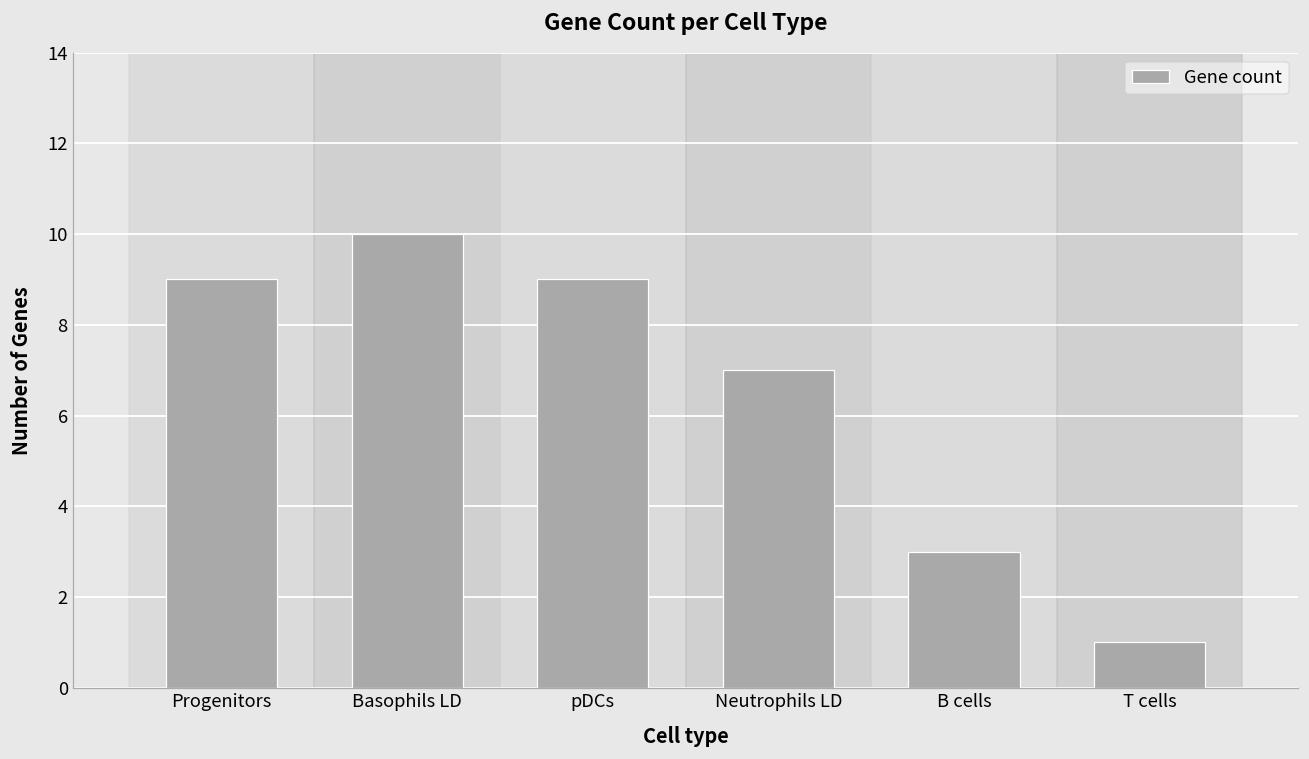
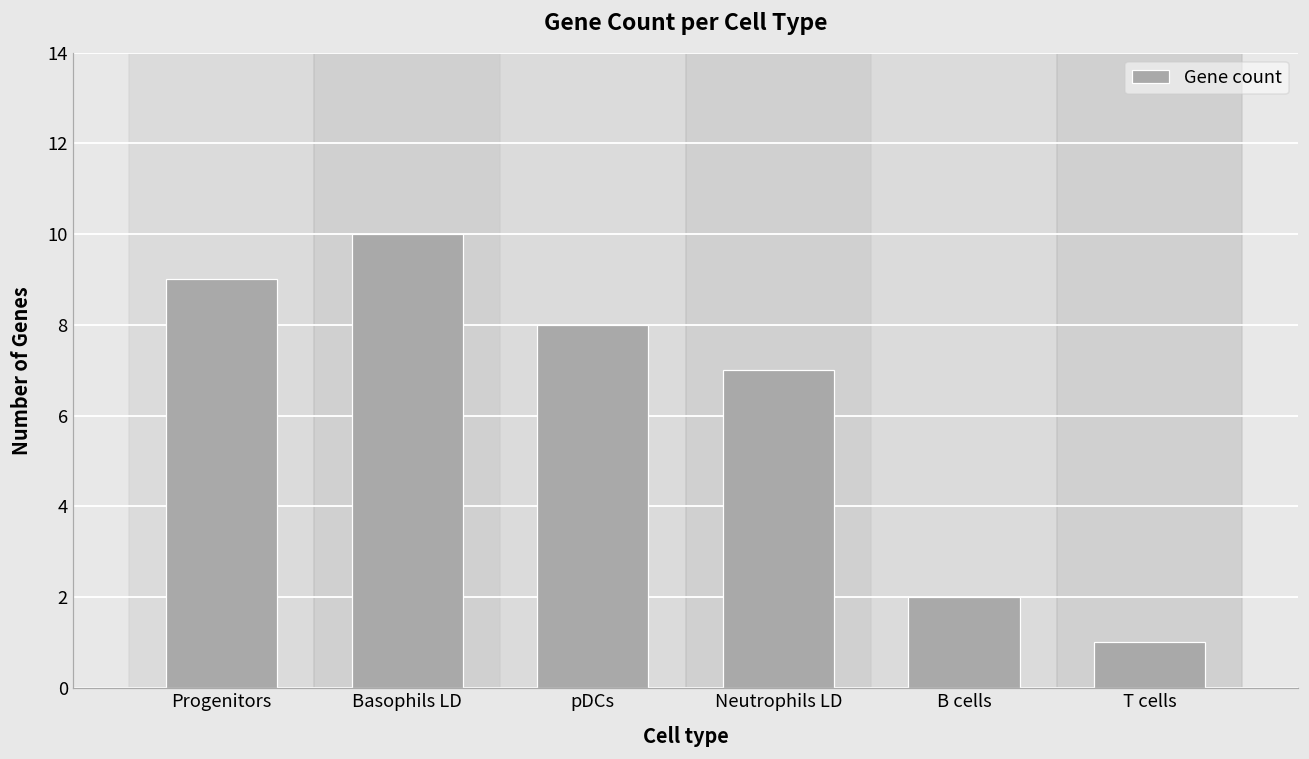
  {
    "Progenitors": 9,
    "Basophils LD": 10,
-   "pDCs": 9,
+   "pDCs": 8,
    "Neutrophils LD": 7,
-   "B cells": 3,
+   "B cells": 2,
    "T cells": 1
  }
